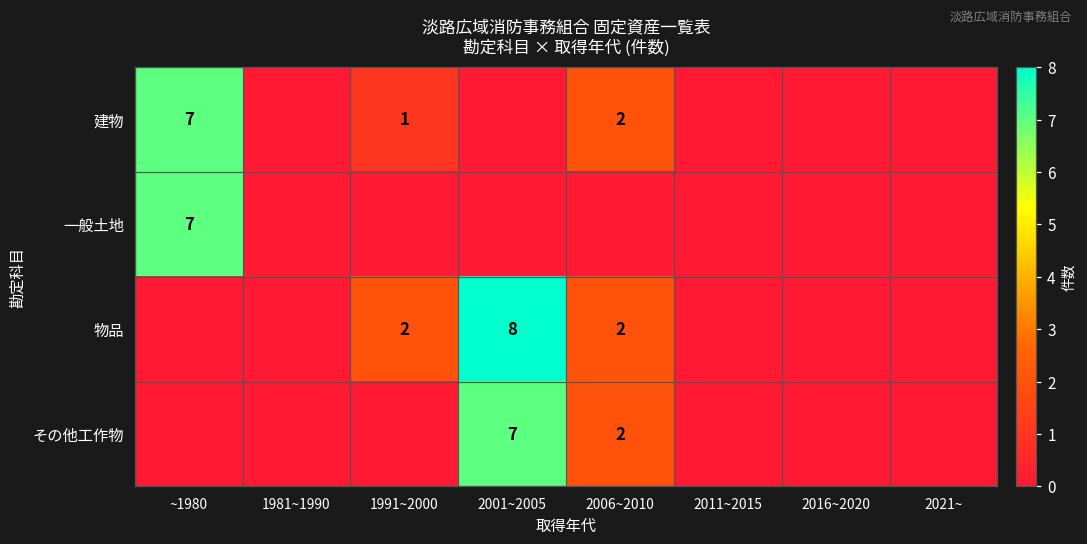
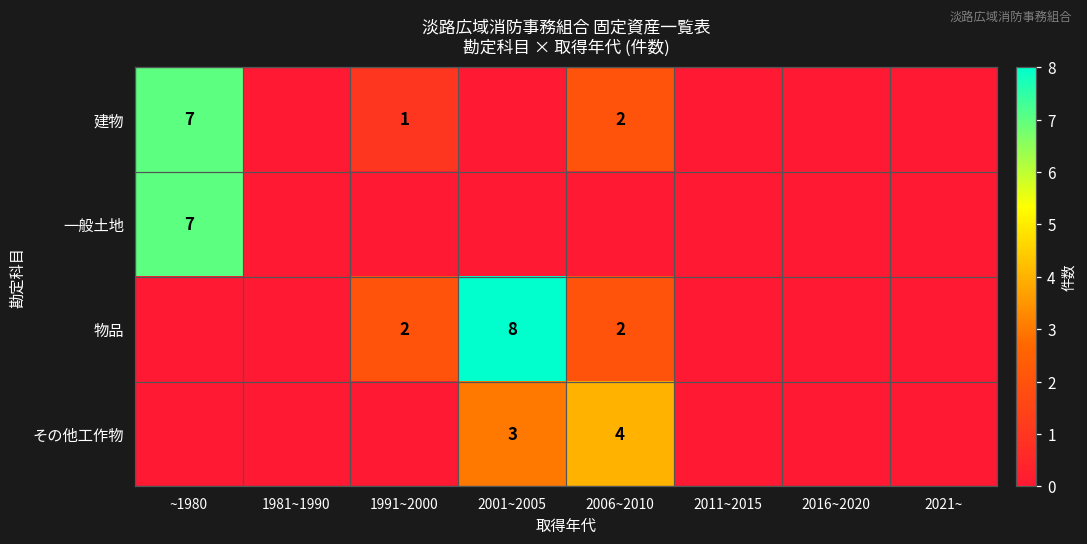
  {
    "建物": {
      "~1980": 7,
      "1991~2000": 1,
      "2006~2010": 2
    },
    "一般土地": {
      "~1980": 7
    },
    "物品": {
      "1991~2000": 2,
      "2001~2005": 8,
      "2006~2010": 2
    },
    "その他工作物": {
-     "2001~2005": 7,
-     "2006~2010": 2
+     "2001~2005": 3,
+     "2006~2010": 4
    }
  }
